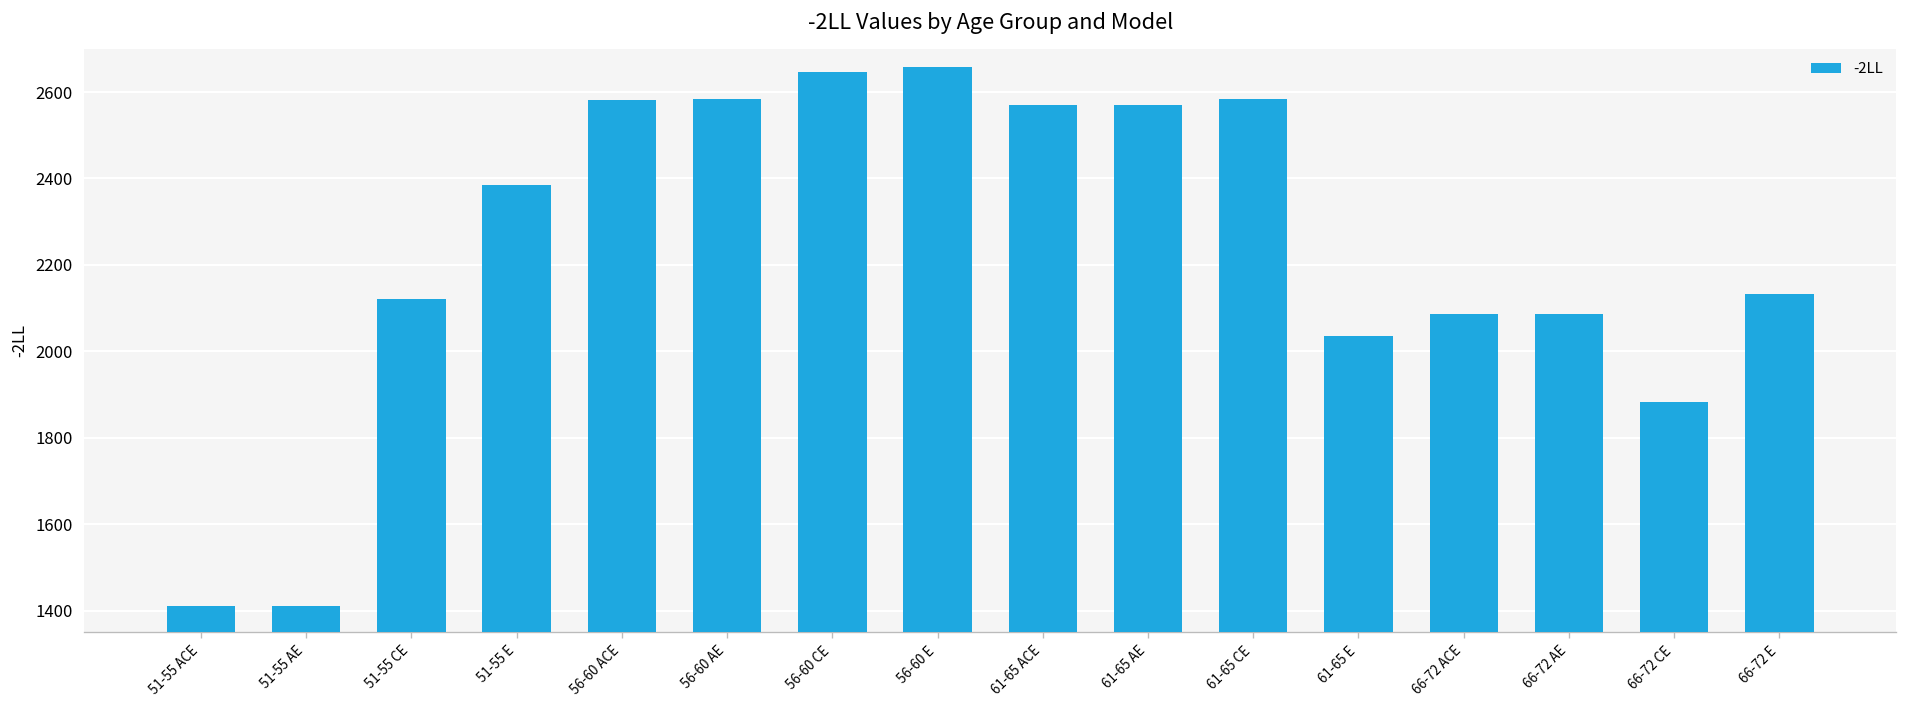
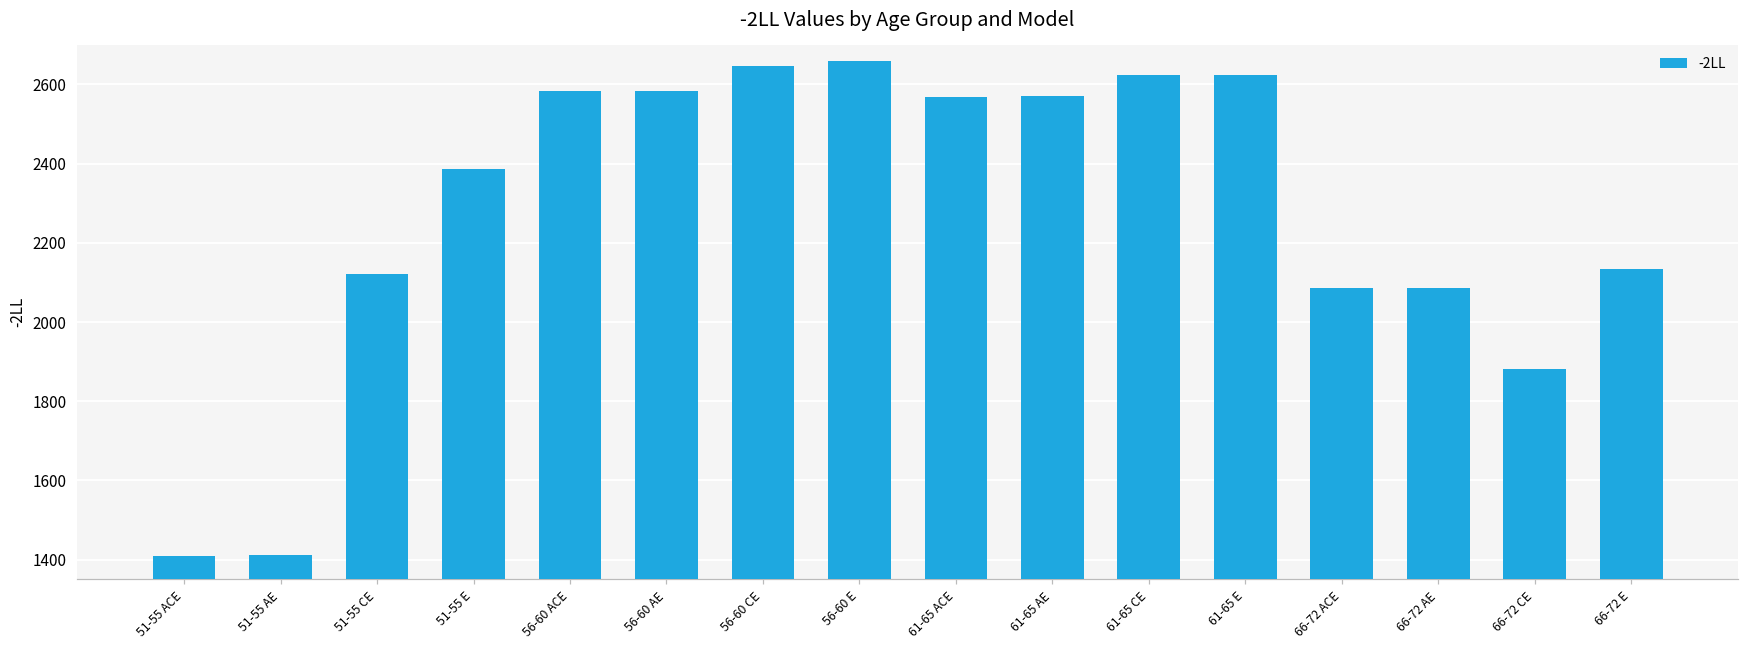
  {
    "51-55 ACE": 1410,
    "51-55 AE": 1410,
    "51-55 CE": 2120,
    "51-55 E": 2390,
    "56-60 ACE": 2580,
    "56-60 AE": 2580,
    "56-60 CE": 2650,
    "56-60 E": 2660,
    "61-65 ACE": 2570,
    "61-65 AE": 2570,
-   "61-65 CE": 2580,
-   "61-65 E": 2040,
+   "61-65 CE": 2620,
+   "61-65 E": 2620,
    "66-72 ACE": 2090,
    "66-72 AE": 2090,
    "66-72 CE": 1880,
    "66-72 E": 2130
  }
